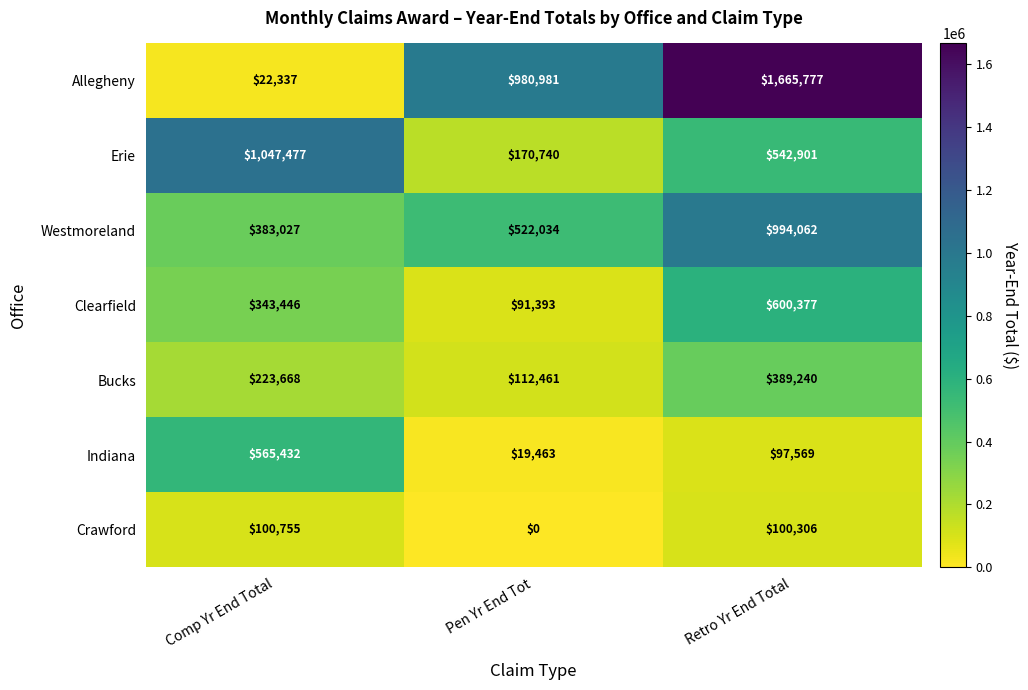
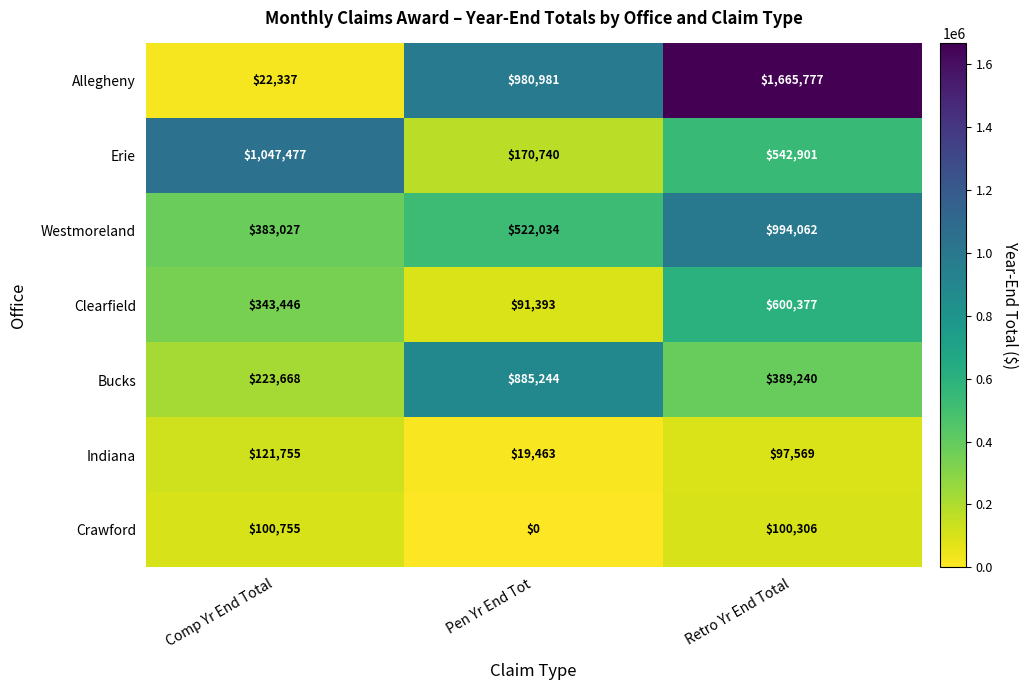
  {
    "Allegheny": {
      "Comp Yr End Total": "$22,337",
      "Pen Yr End Tot": "$980,981",
      "Retro Yr End Total": "$1,665,777"
    },
    "Erie": {
      "Comp Yr End Total": "$1,047,477",
      "Pen Yr End Tot": "$170,740",
      "Retro Yr End Total": "$542,901"
    },
    "Westmoreland": {
      "Comp Yr End Total": "$383,027",
      "Pen Yr End Tot": "$522,034",
      "Retro Yr End Total": "$994,062"
    },
    "Clearfield": {
      "Comp Yr End Total": "$343,446",
      "Pen Yr End Tot": "$91,393",
      "Retro Yr End Total": "$600,377"
    },
    "Bucks": {
      "Comp Yr End Total": "$223,668",
-     "Pen Yr End Tot": "$112,461",
+     "Pen Yr End Tot": "$885,244",
      "Retro Yr End Total": "$389,240"
    },
    "Indiana": {
-     "Comp Yr End Total": "$565,432",
+     "Comp Yr End Total": "$121,755",
      "Pen Yr End Tot": "$19,463",
      "Retro Yr End Total": "$97,569"
    },
    "Crawford": {
      "Comp Yr End Total": "$100,755",
      "Pen Yr End Tot": "$0",
      "Retro Yr End Total": "$100,306"
    }
  }
